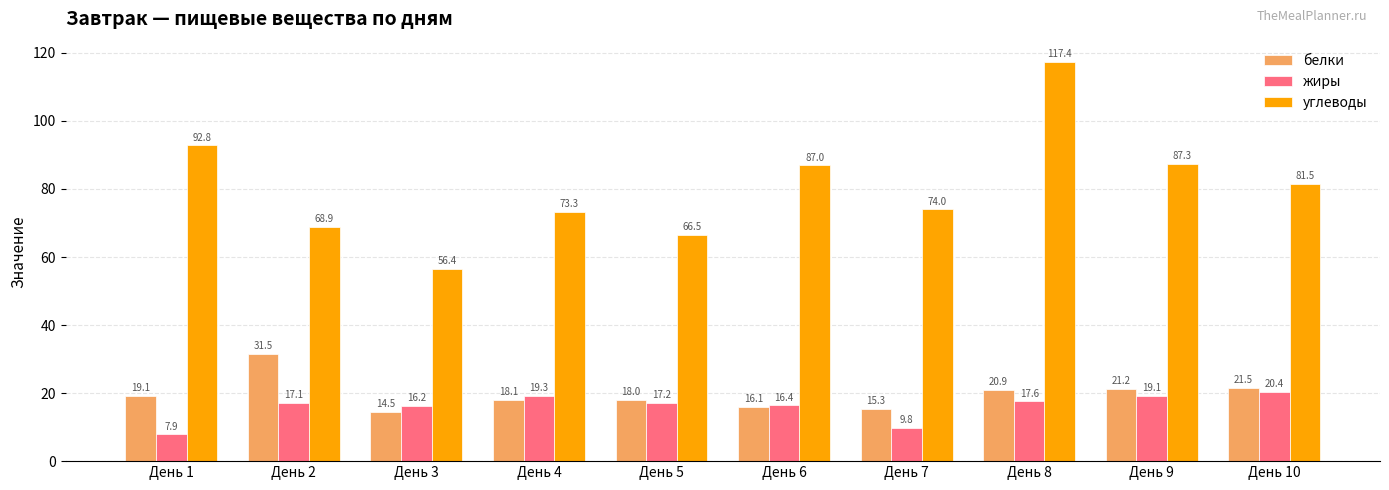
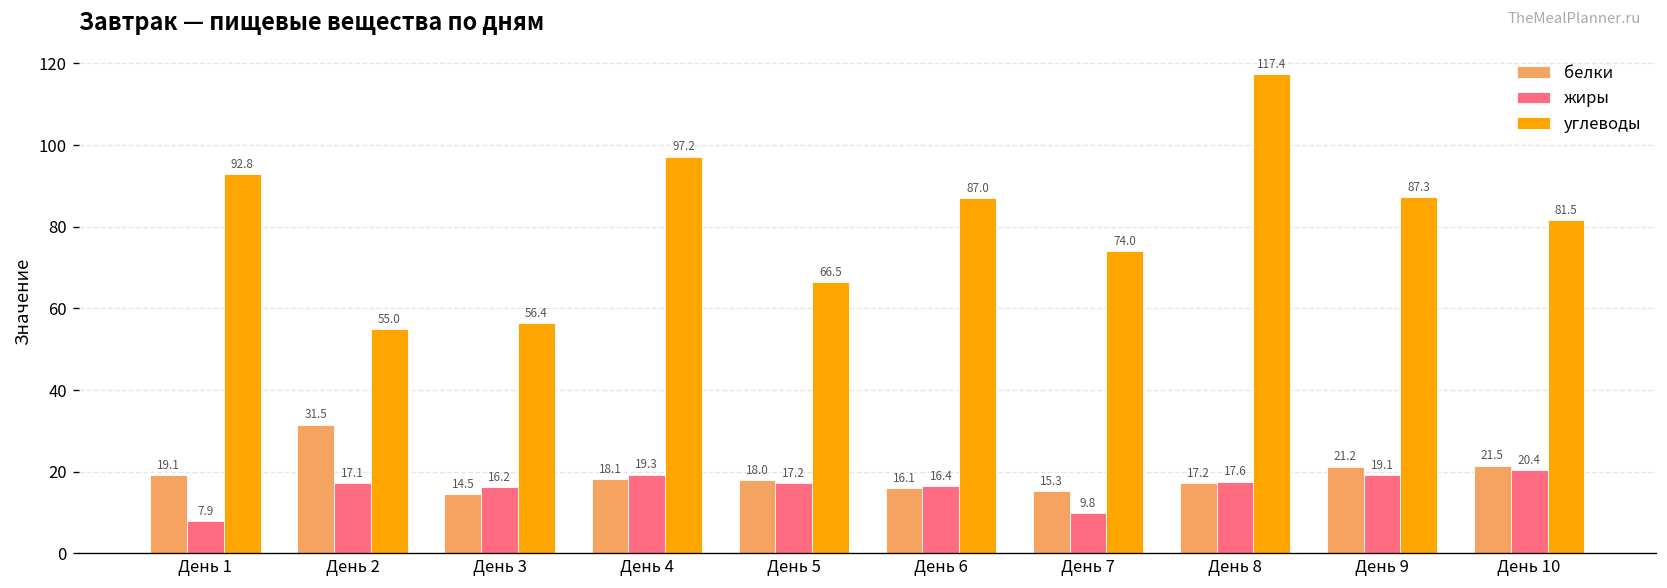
  {
    "белки": {
      "День 1": 19.1,
      "День 2": 31.5,
      "День 3": 14.5,
      "День 4": 18.1,
      "День 5": 18.0,
      "День 6": 16.1,
      "День 7": 15.3,
-     "День 8": 20.9,
+     "День 8": 17.2,
      "День 9": 21.2,
      "День 10": 21.5
    },
    "жиры": {
      "День 1": 7.9,
      "День 2": 17.1,
      "День 3": 16.2,
      "День 4": 19.3,
      "День 5": 17.2,
      "День 6": 16.4,
      "День 7": 9.8,
      "День 8": 17.6,
      "День 9": 19.1,
      "День 10": 20.4
    },
    "углеводы": {
      "День 1": 92.8,
-     "День 2": 68.9,
+     "День 2": 55.0,
      "День 3": 56.4,
-     "День 4": 73.3,
+     "День 4": 97.2,
      "День 5": 66.5,
      "День 6": 87.0,
      "День 7": 74.0,
      "День 8": 117.4,
      "День 9": 87.3,
      "День 10": 81.5
    }
  }
